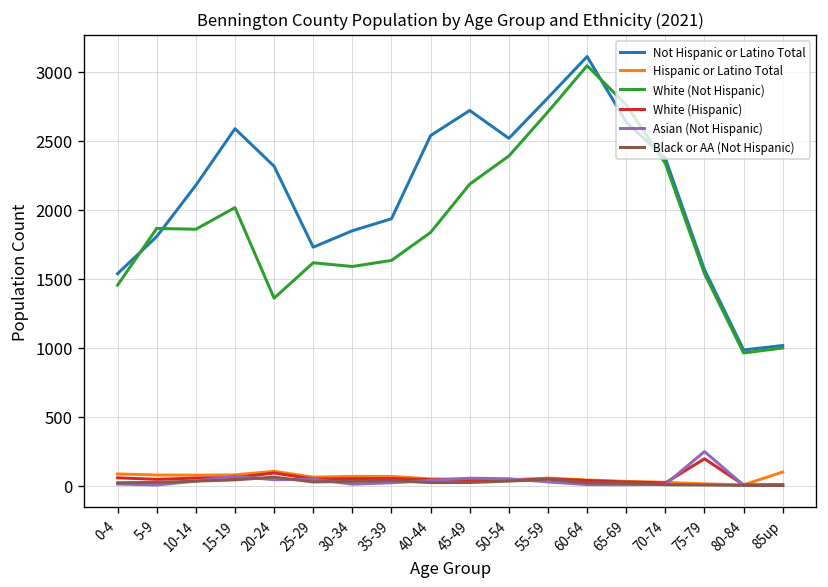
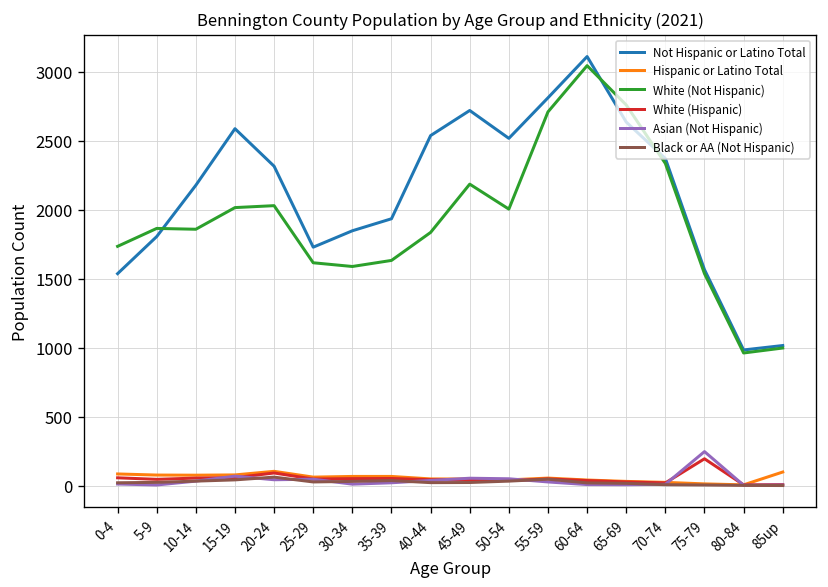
  {
    "Not Hispanic or Latino Total": {
      "0-4": 1540,
      "5-9": 1810,
      "10-14": 2180,
      "15-19": 2590,
      "20-24": 2320,
      "25-29": 1730,
      "30-34": 1850,
      "35-39": 1940,
      "40-44": 2540,
      "45-49": 2720,
      "50-54": 2520,
      "55-59": 2810,
      "60-64": 3110,
      "70-74": 2370,
      "75-79": 1570
    },
    "Hispanic or Latino Total": {
      "0-4": 90,
      "5-9": 80,
      "85up": 100
    },
    "White (Not Hispanic)": {
-     "0-4": 1460,
+     "0-4": 1740,
      "5-9": 1870,
      "10-14": 1860,
      "15-19": 2020,
-     "20-24": 1360,
+     "20-24": 2030,
      "25-29": 1620,
      "30-34": 1590,
      "35-39": 1630,
      "40-44": 1840,
      "45-49": 2190,
-     "50-54": 2390,
+     "50-54": 2010,
      "55-59": 2710,
      "60-64": 3050,
      "70-74": 2340,
      "75-79": 1540
    },
    "White (Hispanic)": {
      "0-4": 60,
      "75-79": 200
    },
    "Asian (Not Hispanic)": {
      "75-79": 250
    }
  }
